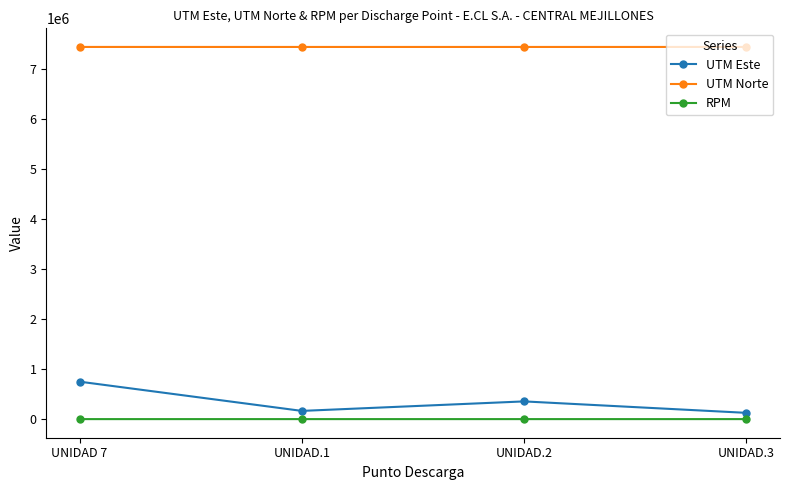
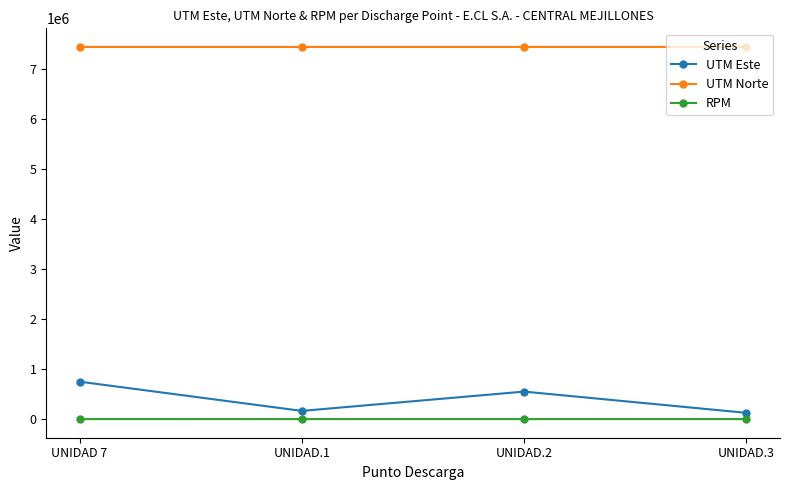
  {
    "UTM Este": {
      "UNIDAD 7": 800000,
      "UNIDAD.1": 200000,
-     "UNIDAD.2": 400000,
+     "UNIDAD.2": 600000,
      "UNIDAD.3": 100000
    },
    "UTM Norte": {
      "UNIDAD 7": 7400000,
      "UNIDAD.1": 7400000,
      "UNIDAD.2": 7400000
    },
    "RPM": {
      "UNIDAD 7": 0,
      "UNIDAD.1": 0,
      "UNIDAD.2": 0,
      "UNIDAD.3": 0
    }
  }
